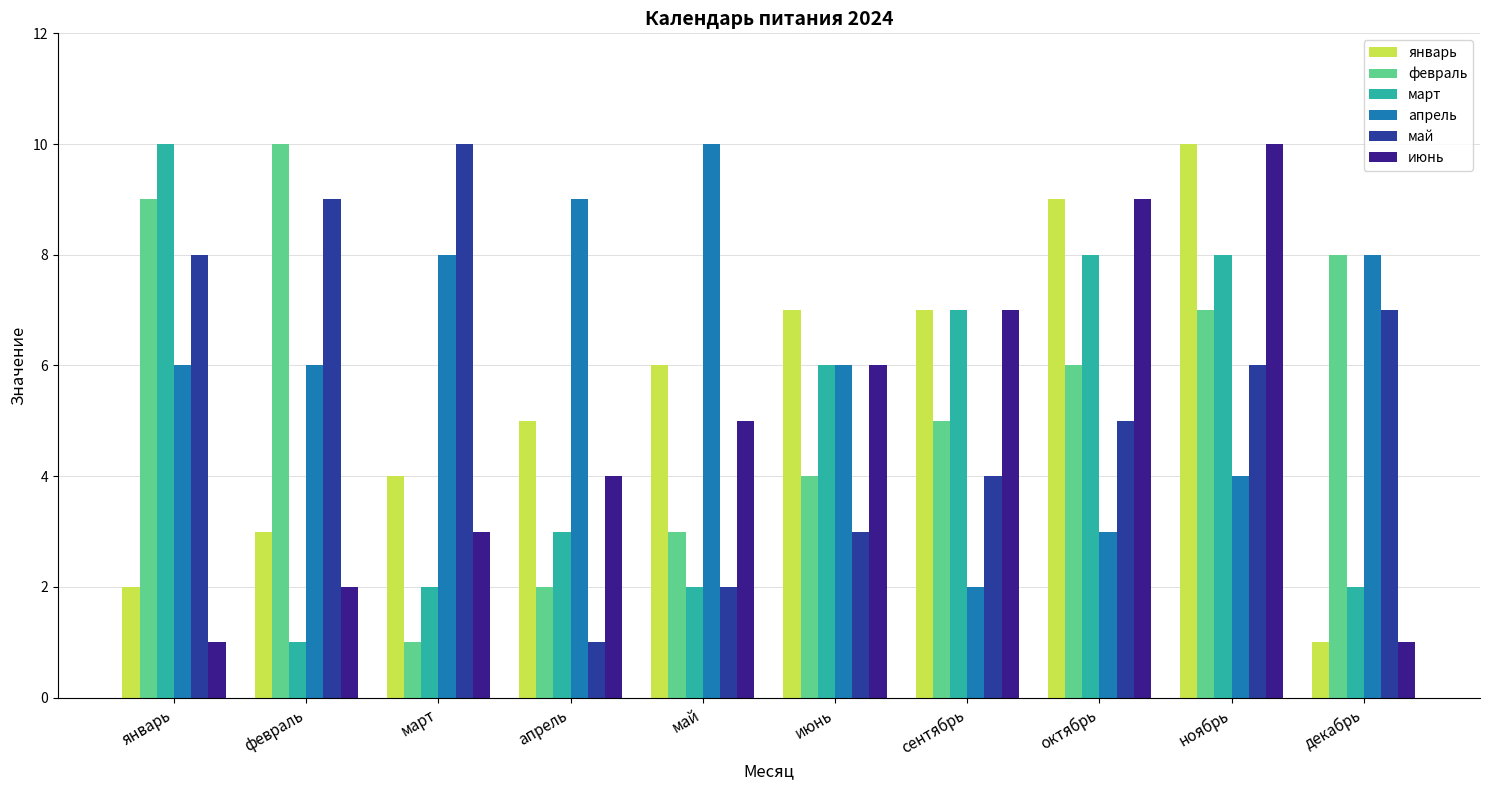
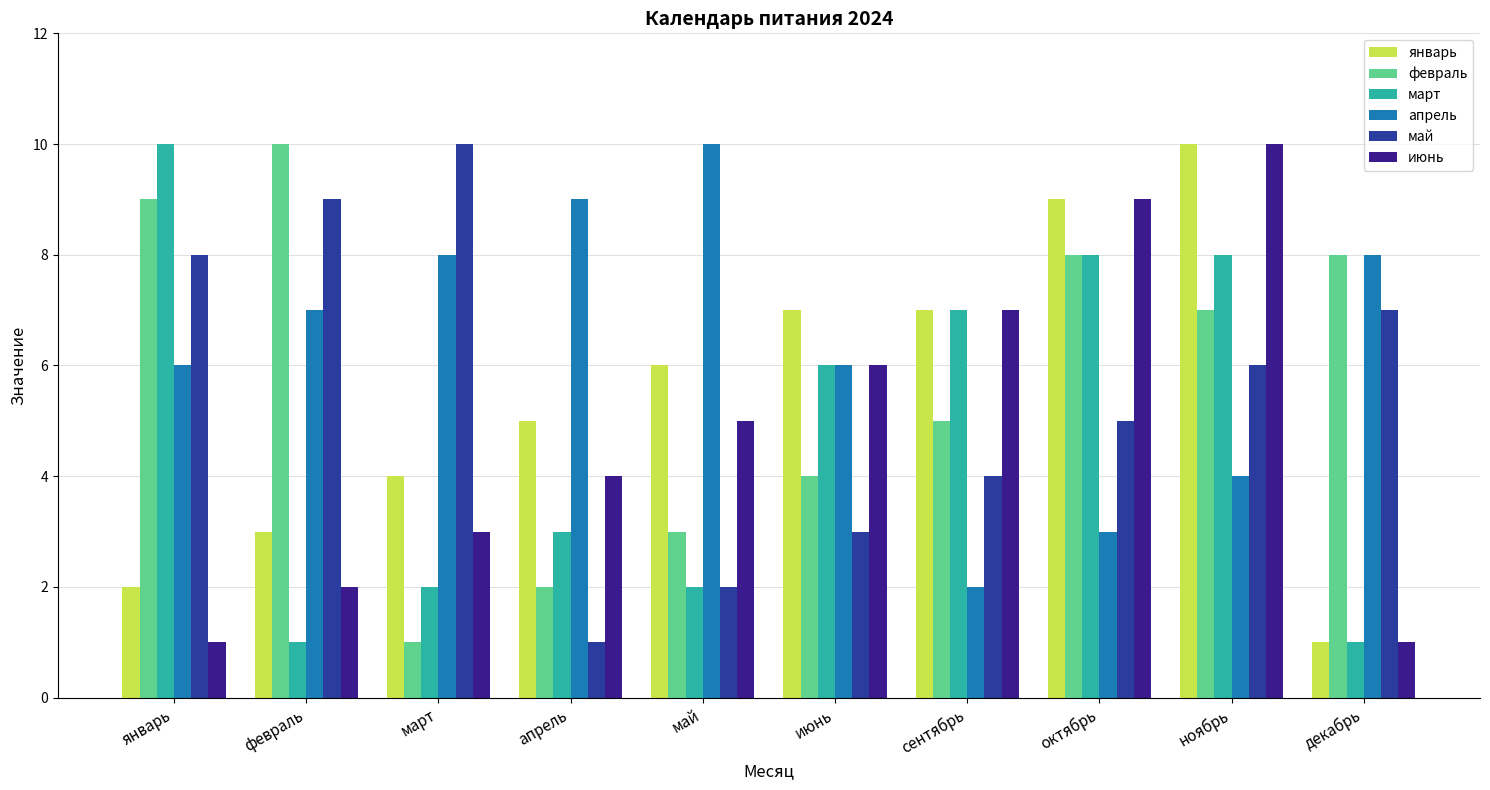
  {
    "январь": {
      "январь": 2,
      "февраль": 3,
      "март": 4,
      "апрель": 5,
      "май": 6,
      "июнь": 7,
      "сентябрь": 7,
      "октябрь": 9,
      "ноябрь": 10,
      "декабрь": 1
    },
    "февраль": {
      "январь": 9,
      "февраль": 10,
      "март": 1,
      "апрель": 2,
      "май": 3,
      "июнь": 4,
      "сентябрь": 5,
-     "октябрь": 6,
+     "октябрь": 8,
      "ноябрь": 7,
      "декабрь": 8
    },
    "март": {
      "январь": 10,
      "февраль": 1,
      "март": 2,
      "апрель": 3,
      "май": 2,
      "июнь": 6,
      "сентябрь": 7,
      "октябрь": 8,
      "ноябрь": 8,
-     "декабрь": 2
+     "декабрь": 1
    },
    "апрель": {
      "январь": 6,
-     "февраль": 6,
+     "февраль": 7,
      "март": 8,
      "апрель": 9,
      "май": 10,
      "июнь": 6,
      "сентябрь": 2,
      "октябрь": 3,
      "ноябрь": 4,
      "декабрь": 8
    }
  }
